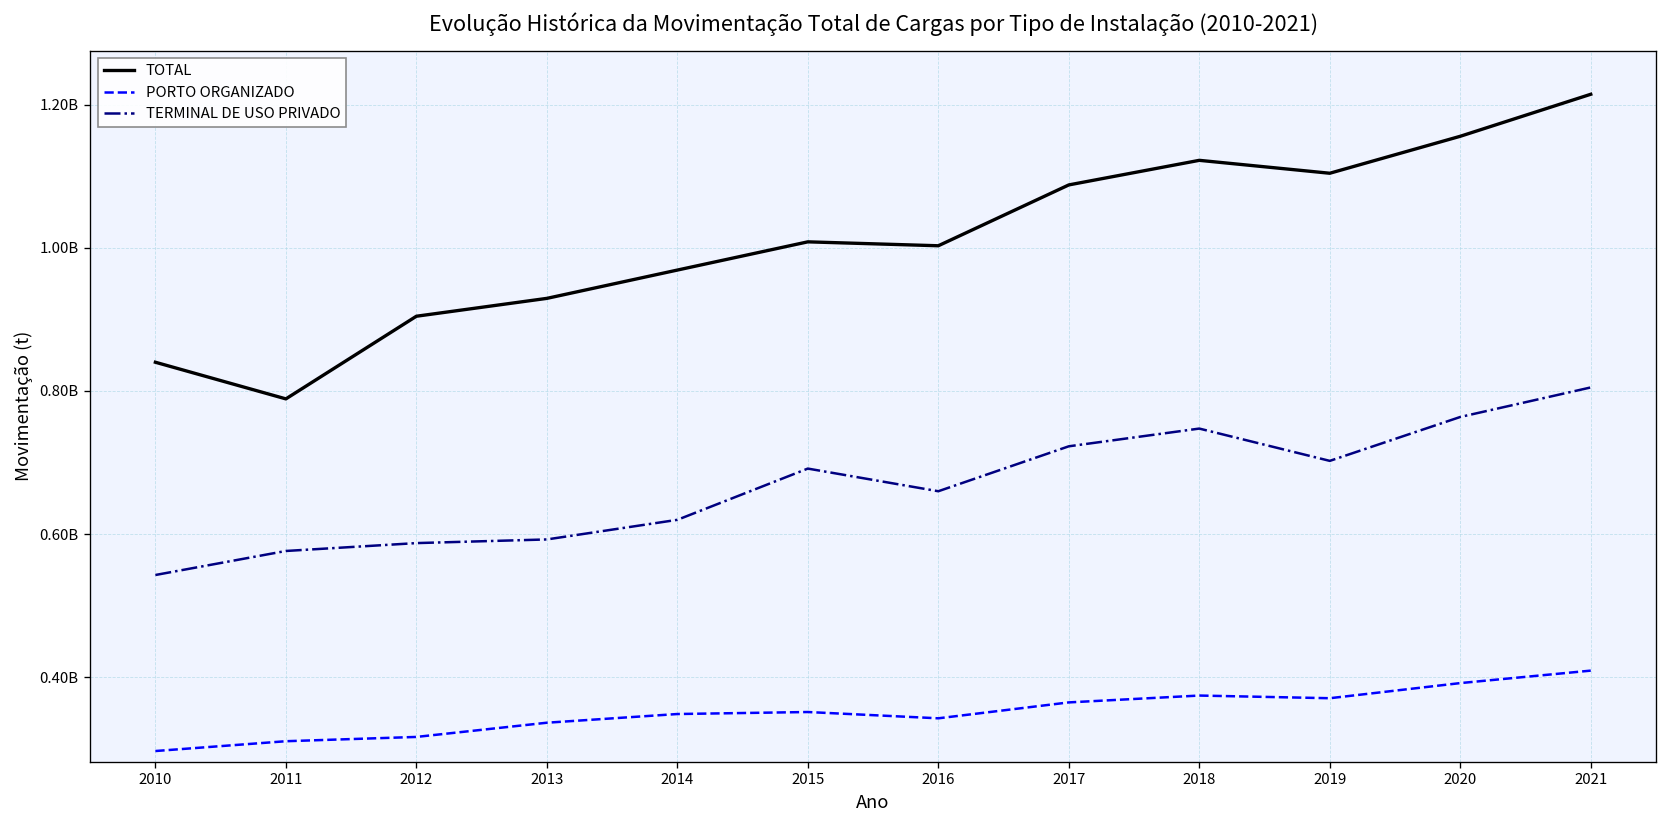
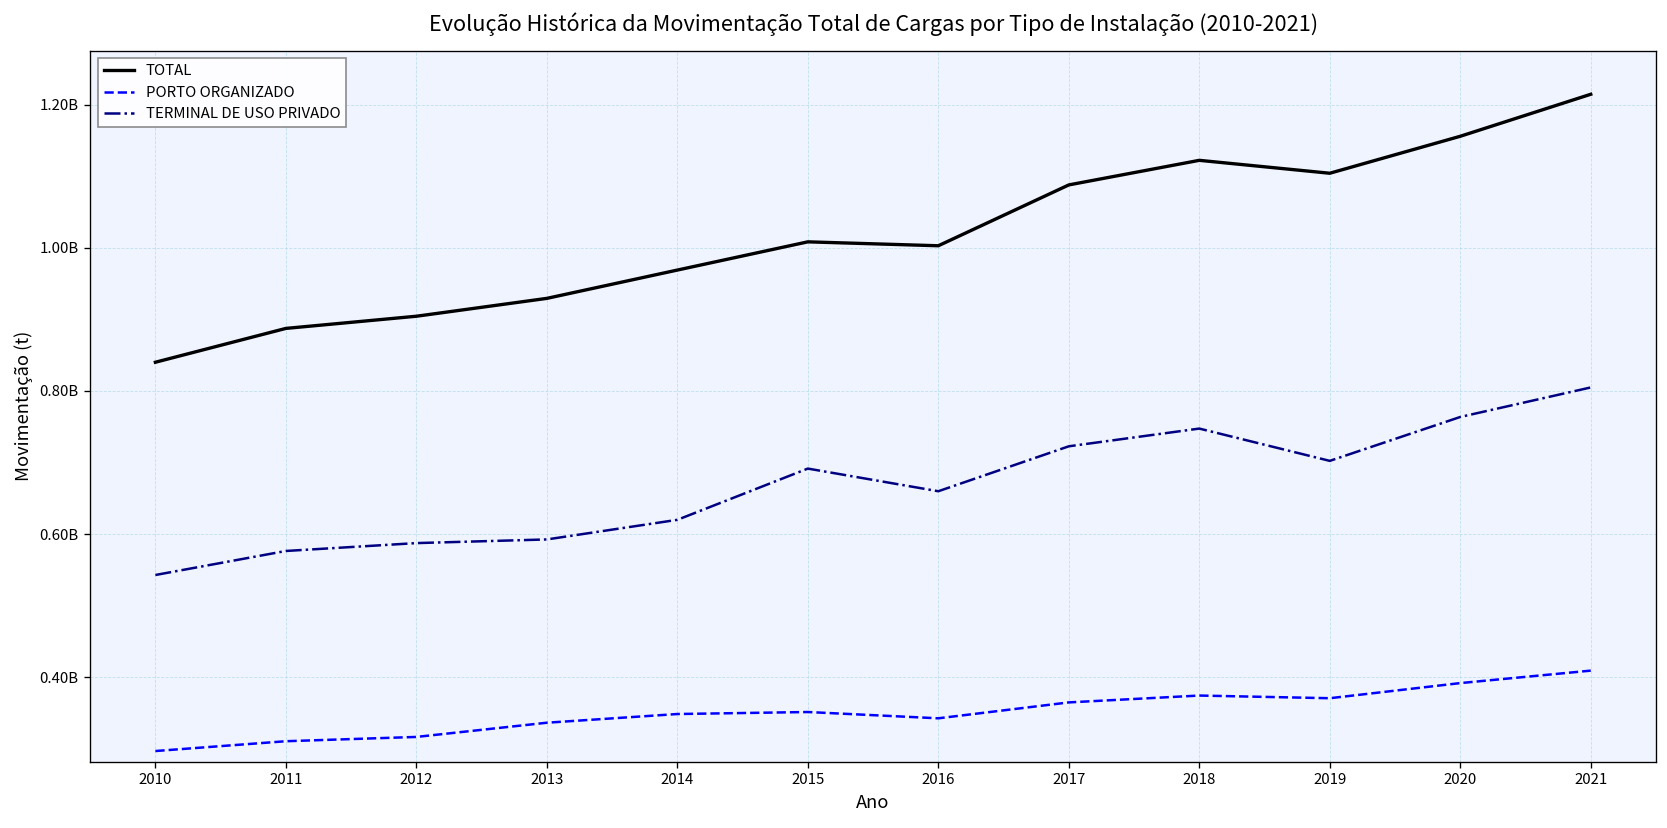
  {
    "TOTAL": {
      "2010": 840000000,
-     "2011": 790000000,
+     "2011": 890000000,
      "2012": 900000000,
      "2013": 930000000,
      "2014": 970000000,
      "2015": 1010000000,
      "2016": 1000000000,
      "2017": 1090000000,
      "2018": 1120000000,
      "2019": 1100000000,
      "2020": 1160000000,
      "2021": 1210000000
    },
    "PORTO ORGANIZADO": {
      "2010": 300000000,
      "2011": 310000000,
      "2012": 320000000,
      "2013": 340000000,
      "2014": 350000000,
      "2015": 350000000,
      "2016": 340000000,
      "2017": 370000000,
      "2018": 370000000,
      "2019": 370000000,
      "2020": 390000000,
      "2021": 410000000
    },
    "TERMINAL DE USO PRIVADO": {
      "2010": 540000000,
      "2011": 580000000,
      "2012": 590000000,
      "2013": 590000000,
      "2014": 620000000,
      "2015": 690000000,
      "2016": 660000000,
      "2017": 720000000,
      "2018": 750000000,
      "2019": 700000000,
      "2020": 760000000,
      "2021": 800000000
    }
  }
